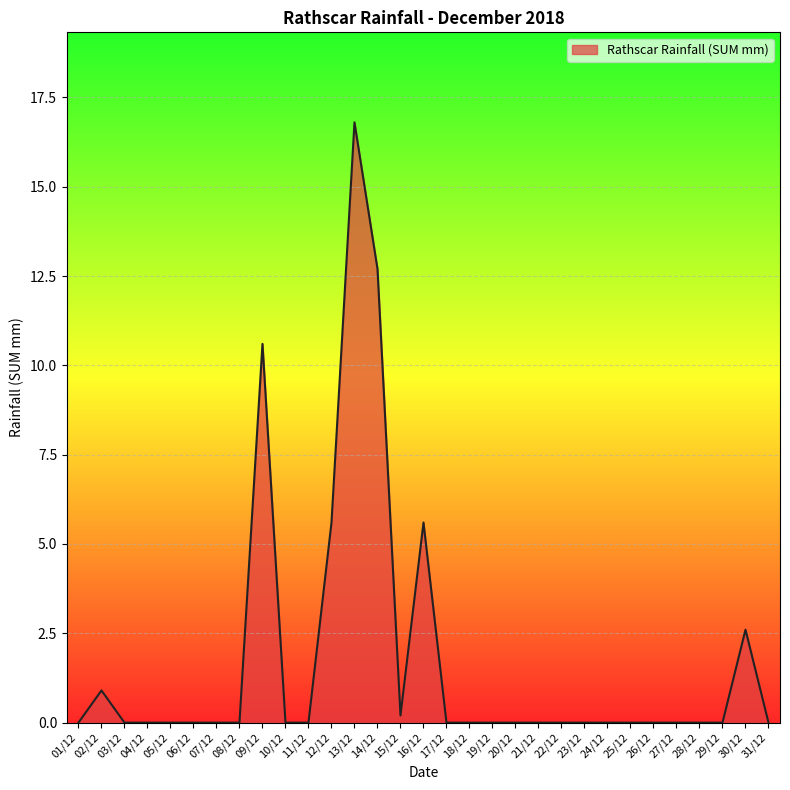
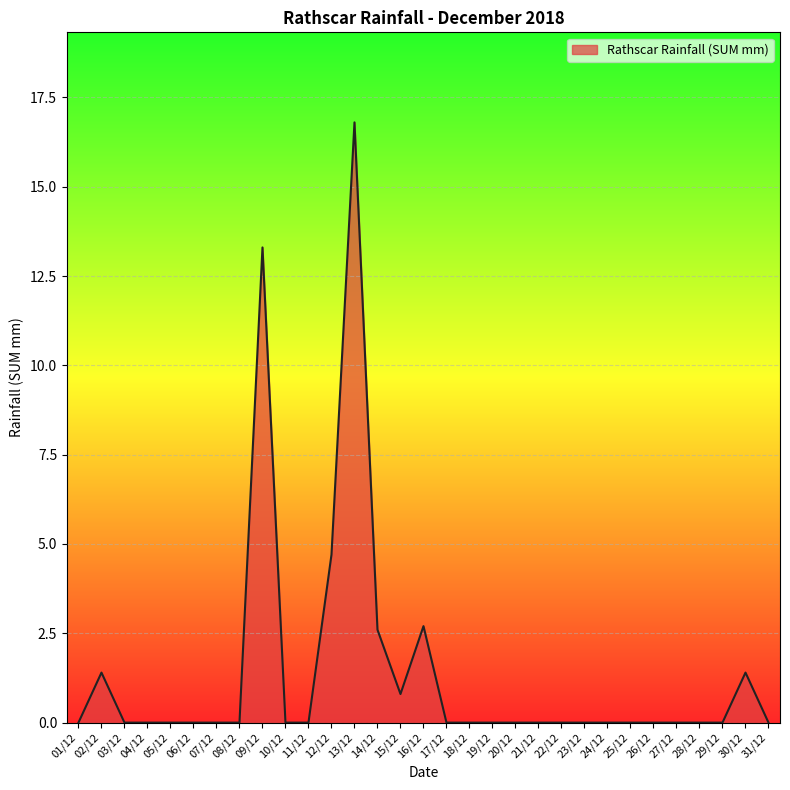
  {
    "01/12": 0.0,
-   "02/12": 0.9,
+   "02/12": 1.4,
    "03/12": 0.0,
    "04/12": 0.0,
    "05/12": 0.0,
    "06/12": 0.0,
    "07/12": 0.0,
    "08/12": 0.0,
-   "09/12": 10.6,
+   "09/12": 13.3,
    "10/12": 0.0,
    "11/12": 0.0,
-   "12/12": 5.6,
+   "12/12": 4.7,
    "13/12": 16.8,
-   "14/12": 12.7,
-   "15/12": 0.2,
-   "16/12": 5.6,
+   "14/12": 2.6,
+   "15/12": 0.8,
+   "16/12": 2.7,
    "17/12": 0.0,
    "18/12": 0.0,
    "19/12": 0.0,
    "20/12": 0.0,
    "21/12": 0.0,
    "22/12": 0.0,
    "23/12": 0.0,
    "24/12": 0.0,
    "25/12": 0.0,
    "26/12": 0.0,
    "27/12": 0.0,
    "28/12": 0.0,
    "29/12": 0.0,
-   "30/12": 2.6,
+   "30/12": 1.4,
    "31/12": 0.0
  }
